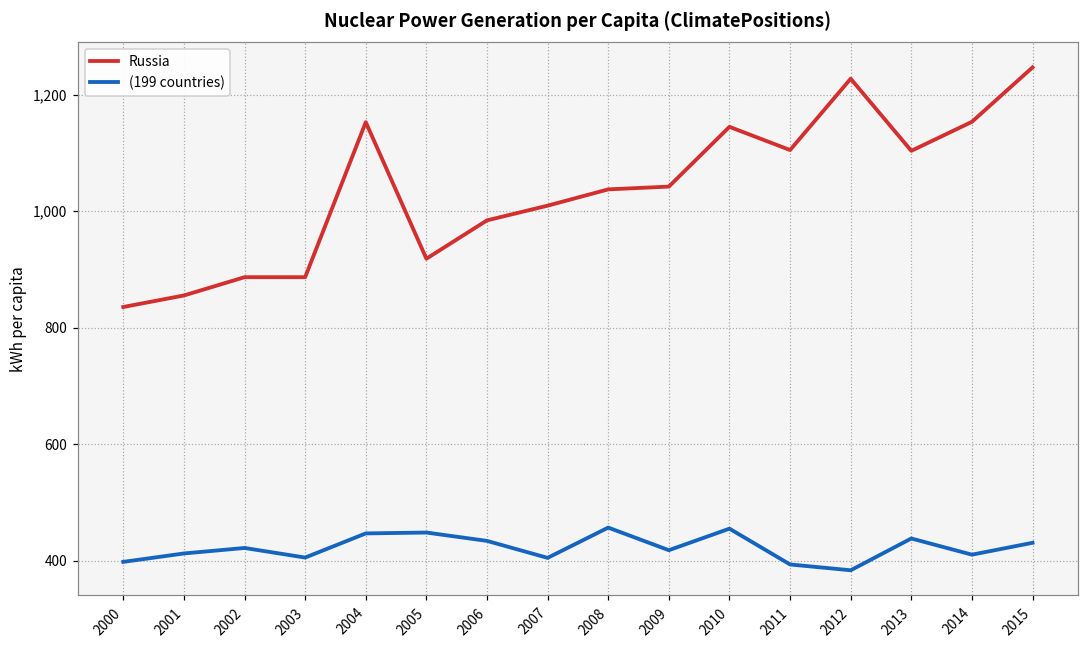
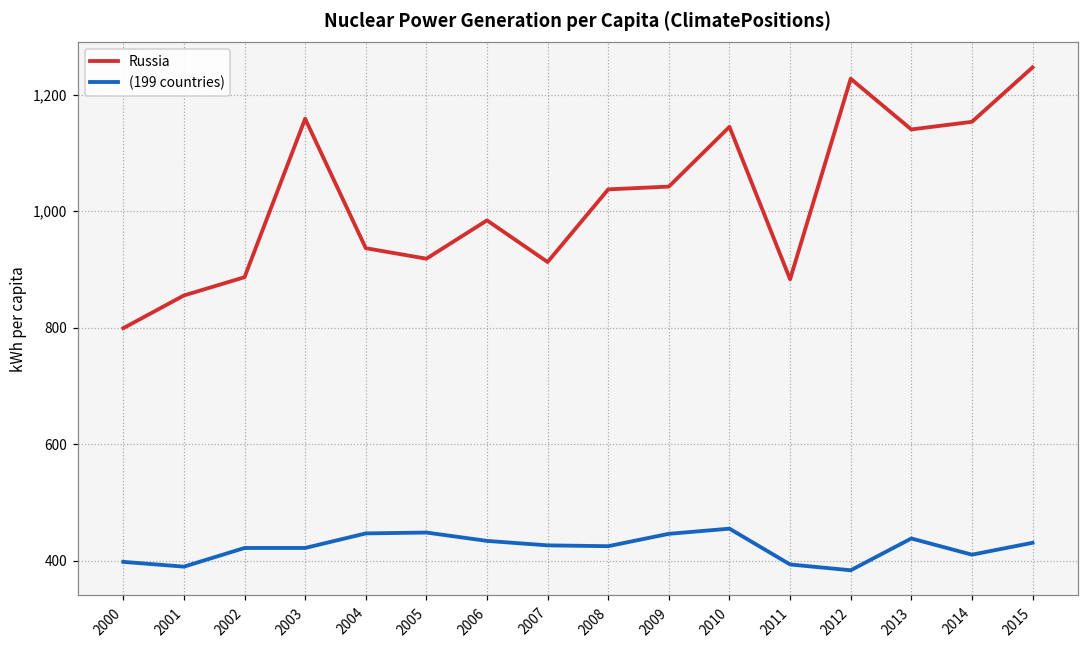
  {
    "Russia": {
-     "2000": "840",
+     "2000": "800",
      "2001": "860",
      "2002": "890",
-     "2003": "890",
-     "2004": "1,150",
+     "2003": "1,160",
+     "2004": "940",
      "2005": "920",
      "2006": "980",
-     "2007": "1,010",
+     "2007": "910",
      "2008": "1,040",
      "2009": "1,040",
      "2010": "1,140",
-     "2011": "1,110",
+     "2011": "880",
      "2012": "1,230",
-     "2013": "1,100",
+     "2013": "1,140",
      "2014": "1,150",
      "2015": "1,250"
    },
    "(199 countries)": {
      "2000": "400",
-     "2001": "410",
+     "2001": "390",
      "2002": "420",
-     "2003": "410",
+     "2003": "420",
      "2004": "450",
      "2005": "450",
      "2006": "430",
-     "2007": "400",
-     "2008": "460",
-     "2009": "420",
+     "2007": "430",
+     "2008": "420",
+     "2009": "450",
      "2010": "460",
      "2011": "390",
      "2012": "380",
      "2013": "440",
      "2014": "410",
      "2015": "430"
    }
  }
